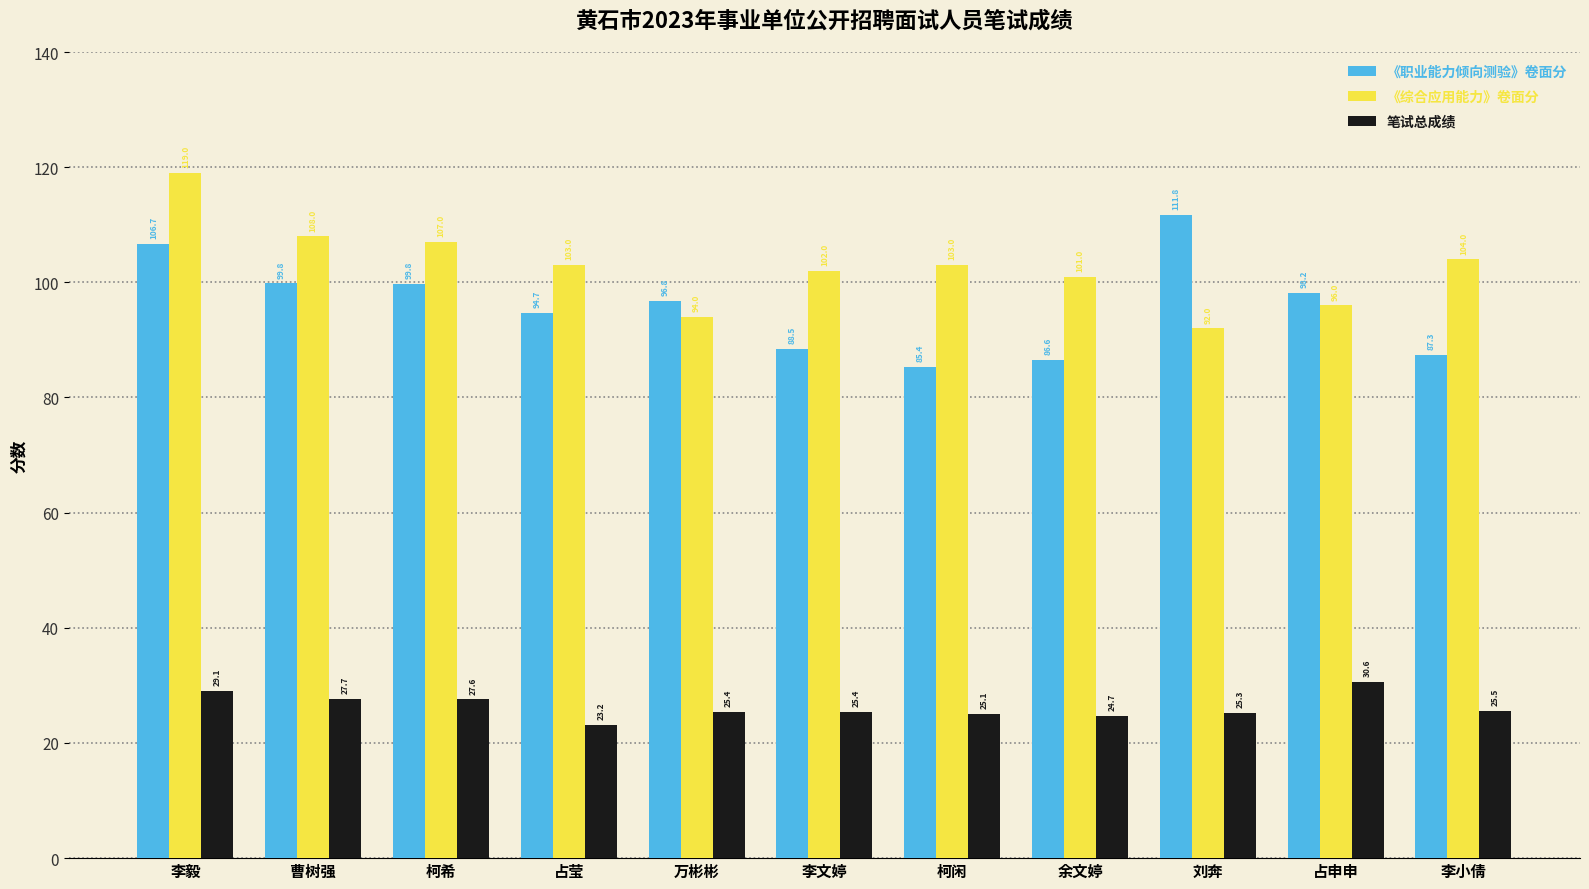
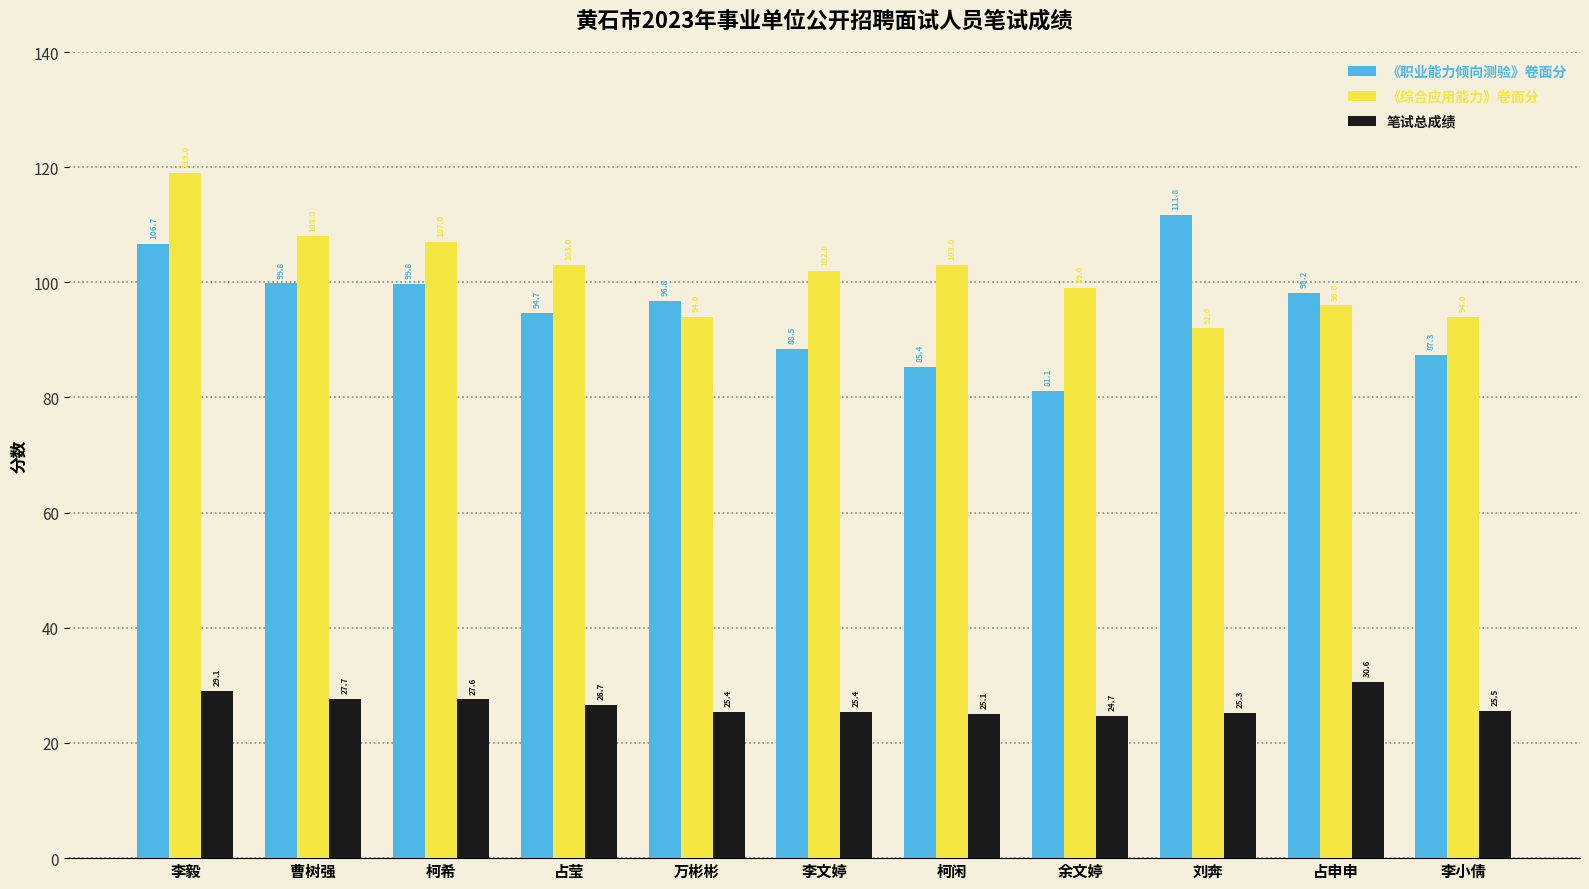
  {
    "《职业能力倾向测验》卷面分": {
      "李毅": 106.7,
      "曹树强": 99.8,
      "柯希": 99.8,
      "占莹": 94.7,
      "万彬彬": 96.8,
      "李文婷": 88.5,
      "柯闲": 85.4,
-     "余文婷": 86.6,
+     "余文婷": 81.1,
      "刘奔": 111.8,
      "占申申": 98.2,
      "李小倩": 87.3
    },
    "《综合应用能力》卷面分": {
      "李毅": 119.0,
      "曹树强": 108.0,
      "柯希": 107.0,
      "占莹": 103.0,
      "万彬彬": 94.0,
      "李文婷": 102.0,
      "柯闲": 103.0,
-     "余文婷": 101.0,
+     "余文婷": 99.0,
      "刘奔": 92.0,
      "占申申": 96.0,
-     "李小倩": 104.0
+     "李小倩": 94.0
    },
    "笔试总成绩": {
      "李毅": 29.1,
      "曹树强": 27.7,
      "柯希": 27.6,
-     "占莹": 23.2,
+     "占莹": 26.7,
      "万彬彬": 25.4,
      "李文婷": 25.4,
      "柯闲": 25.1,
      "余文婷": 24.7,
      "刘奔": 25.3,
      "占申申": 30.6,
      "李小倩": 25.5
    }
  }
